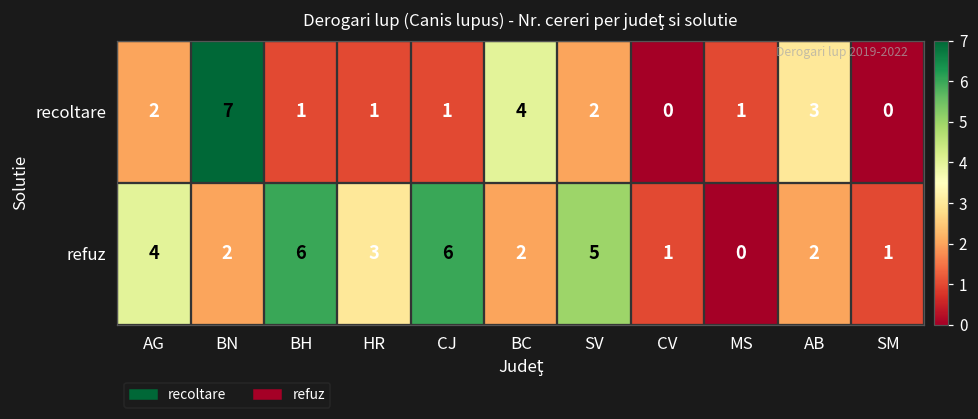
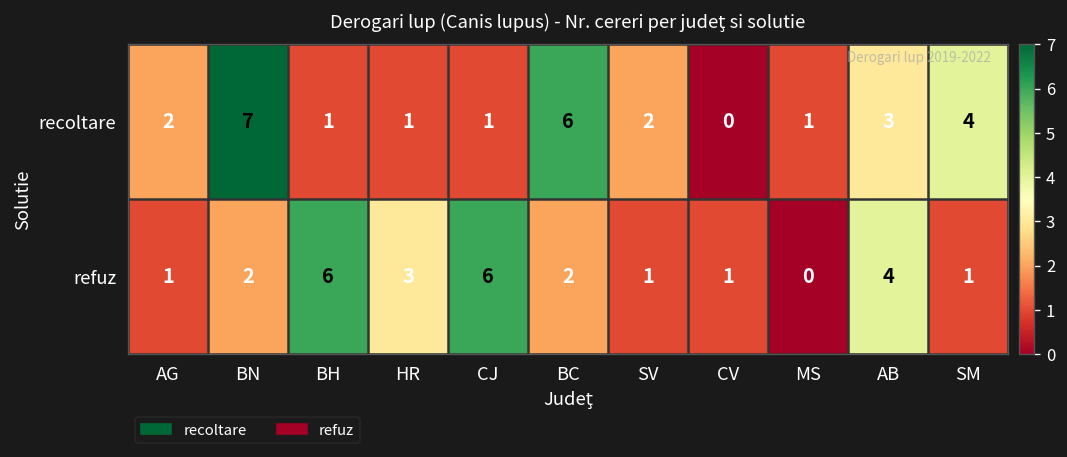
  {
    "recoltare": {
      "AG": 2,
      "BN": 7,
      "BH": 1,
      "HR": 1,
      "CJ": 1,
-     "BC": 4,
+     "BC": 6,
      "SV": 2,
      "CV": 0,
      "MS": 1,
-     "SM": 0
+     "SM": 4
    },
    "refuz": {
-     "AG": 4,
+     "AG": 1,
      "BN": 2,
      "BH": 6,
      "HR": 3,
      "CJ": 6,
      "BC": 2,
-     "SV": 5,
+     "SV": 1,
      "CV": 1,
      "MS": 0,
-     "AB": 2,
+     "AB": 4,
      "SM": 1
    }
  }
